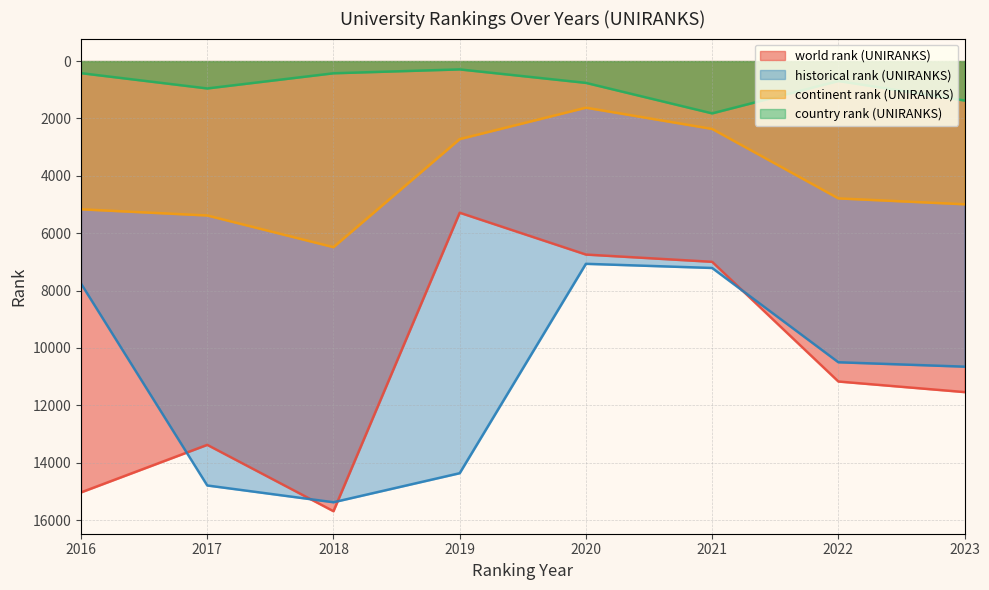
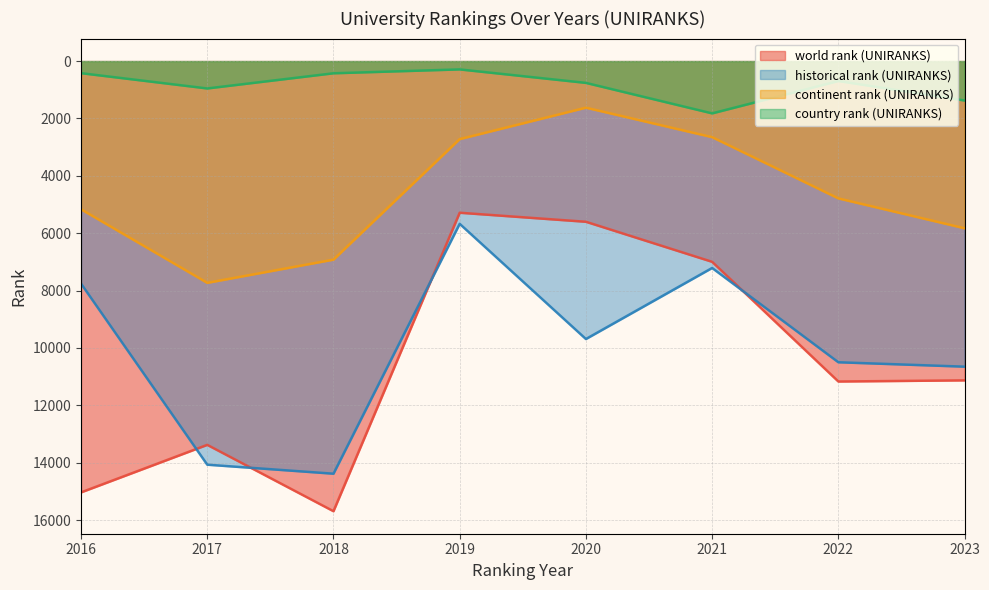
  {
    "world rank (UNIRANKS)": {
      "2016": 15000,
      "2017": 13400,
      "2018": 15700,
      "2019": 5300,
-     "2020": 6700,
+     "2020": 5600,
      "2021": 7000,
      "2022": 11200,
-     "2023": 11500
+     "2023": 11100
    },
    "historical rank (UNIRANKS)": {
      "2016": 7800,
-     "2017": 14800,
-     "2018": 15400,
-     "2019": 14400,
-     "2020": 7100,
+     "2017": 14100,
+     "2018": 14400,
+     "2019": 5700,
+     "2020": 9700,
      "2021": 7200,
      "2022": 10500,
      "2023": 10700
    },
    "continent rank (UNIRANKS)": {
      "2016": 5200,
-     "2017": 5400,
-     "2018": 6500,
+     "2017": 7700,
+     "2018": 6900,
      "2019": 2700,
      "2020": 1600,
-     "2021": 2400,
+     "2021": 2700,
      "2022": 4800,
-     "2023": 5000
+     "2023": 5800
    },
    "country rank (UNIRANKS)": {
      "2016": 400,
      "2017": 1000,
      "2018": 400,
      "2019": 300,
      "2020": 800,
      "2021": 1800,
      "2023": 1400
    }
  }
